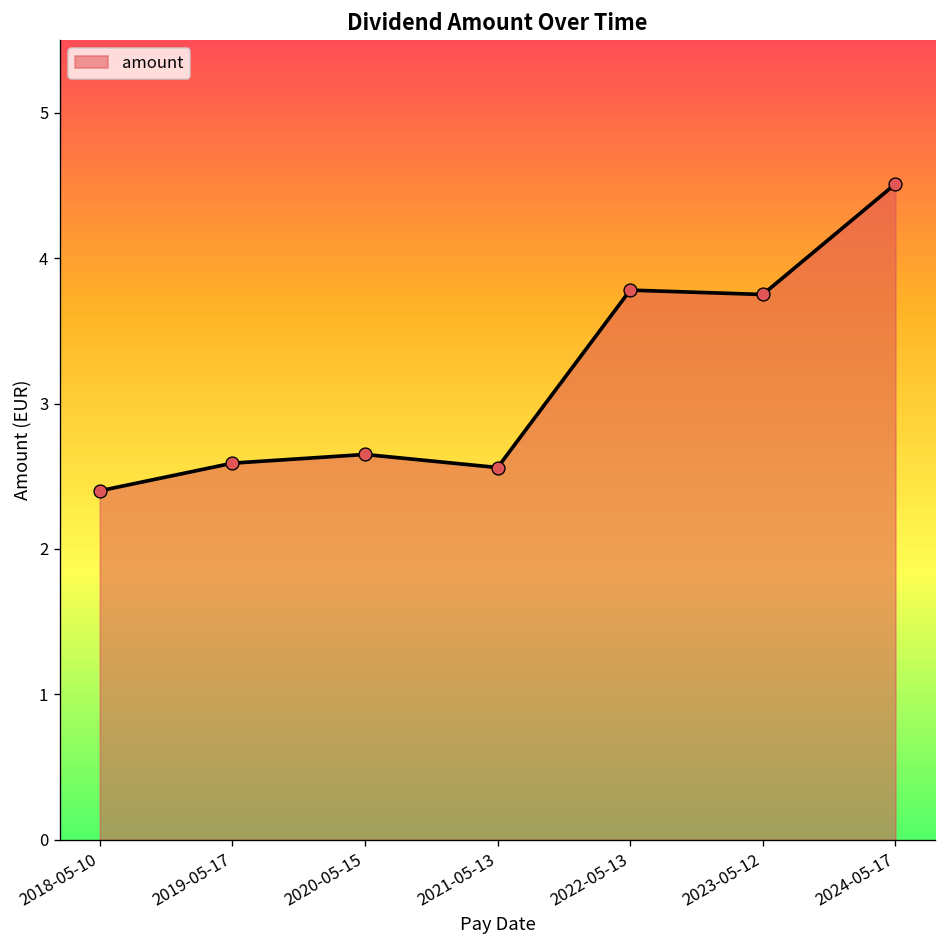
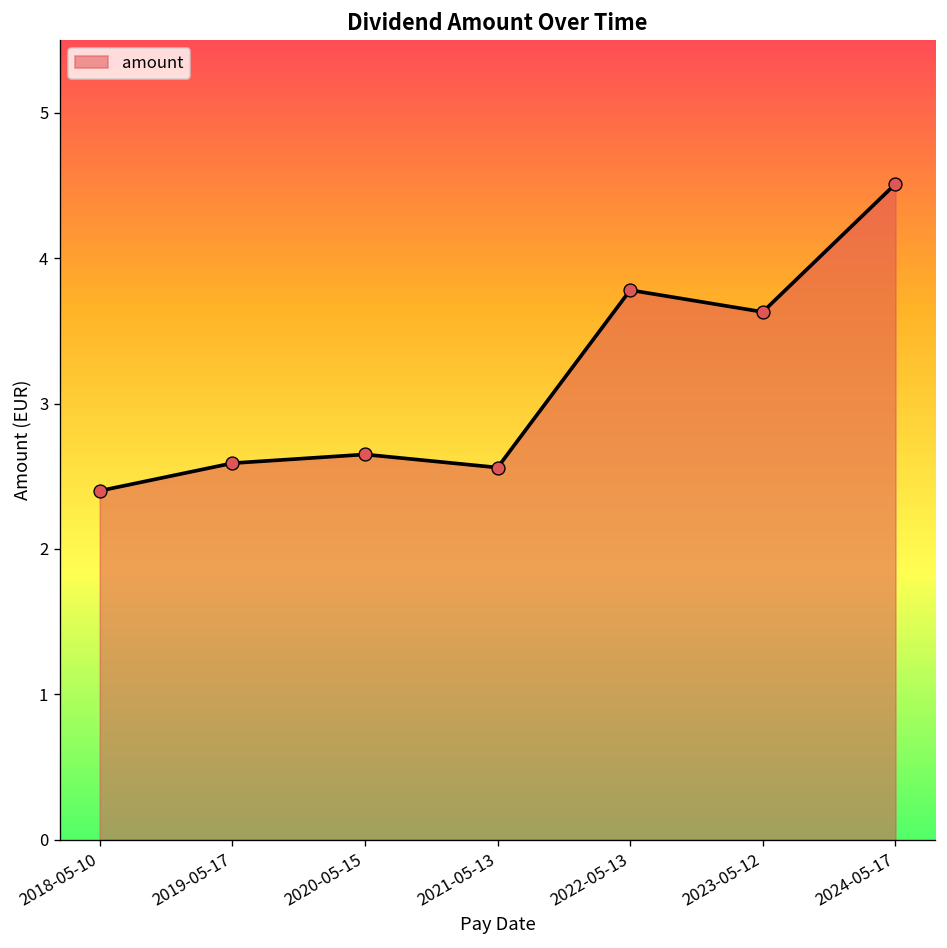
  {
    "2018-05-10": 2.40,
    "2019-05-17": 2.59,
    "2020-05-15": 2.65,
    "2021-05-13": 2.56,
    "2022-05-13": 3.78,
-   "2023-05-12": 3.75,
+   "2023-05-12": 3.63,
    "2024-05-17": 4.51
  }
